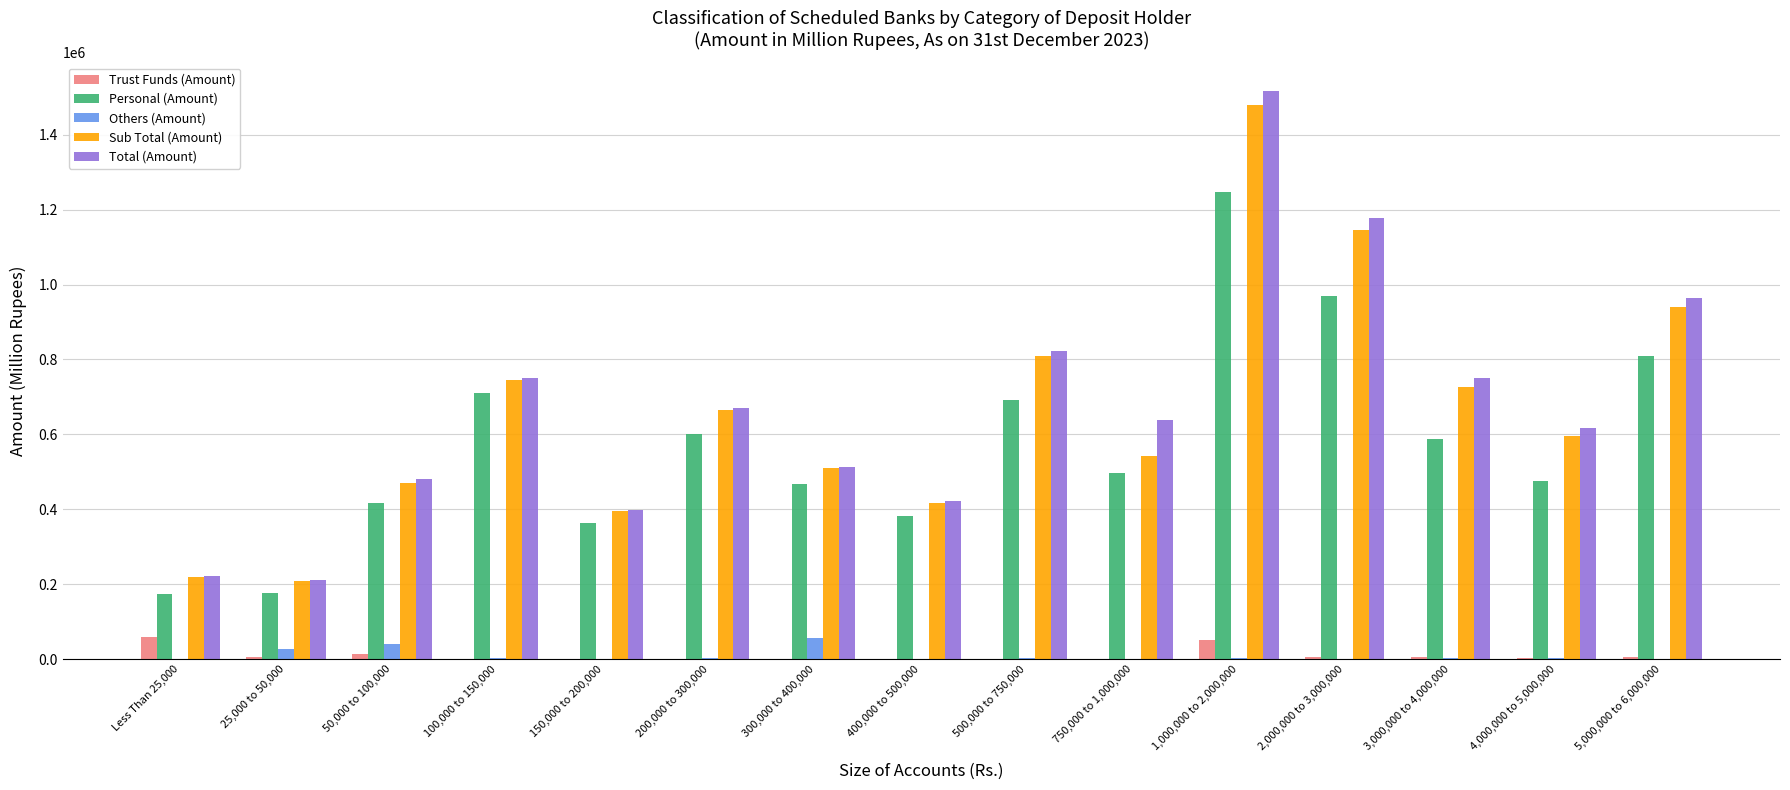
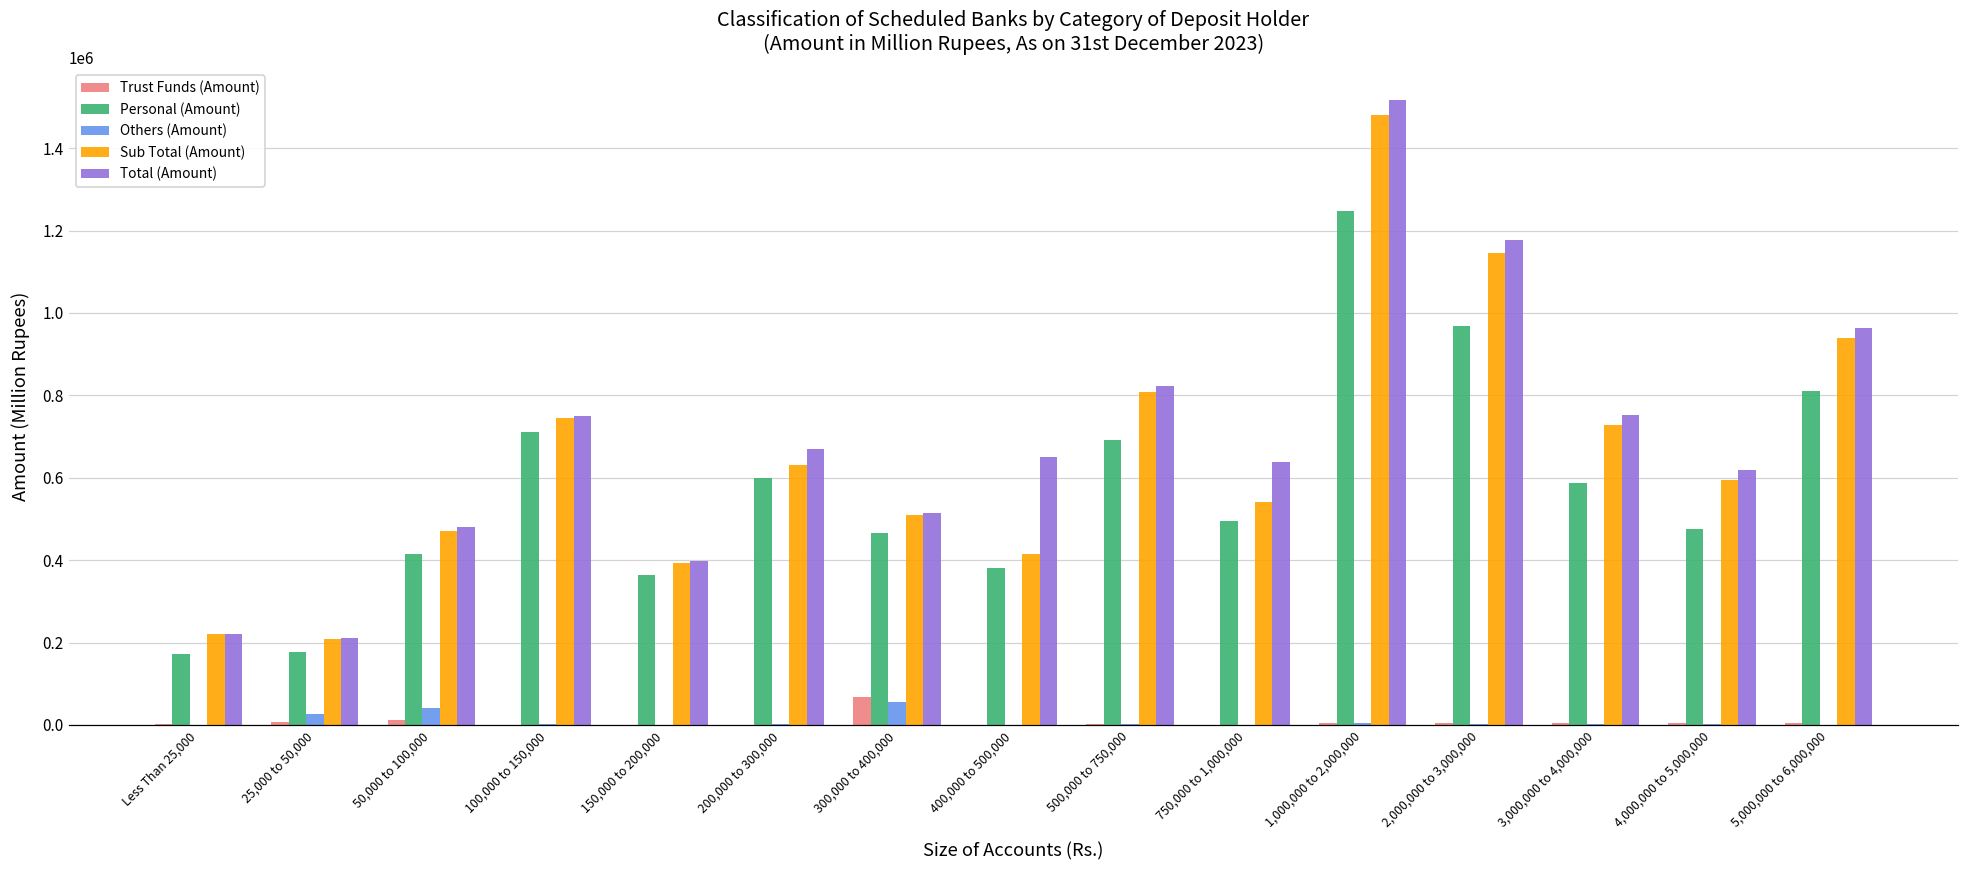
  {
    "Trust Funds (Amount)": {
-     "Less Than 25,000": 60000,
+     "Less Than 25,000": 0,
      "50,000 to 100,000": 10000,
-     "300,000 to 400,000": 0,
-     "1,000,000 to 2,000,000": 50000
+     "300,000 to 400,000": 70000,
+     "1,000,000 to 2,000,000": 0
    },
    "Personal (Amount)": {
      "Less Than 25,000": 170000,
      "25,000 to 50,000": 180000,
      "50,000 to 100,000": 420000,
      "100,000 to 150,000": 710000,
      "150,000 to 200,000": 360000,
      "200,000 to 300,000": 600000,
      "300,000 to 400,000": 470000,
      "400,000 to 500,000": 380000,
      "500,000 to 750,000": 690000,
      "750,000 to 1,000,000": 500000,
      "1,000,000 to 2,000,000": 1250000,
      "2,000,000 to 3,000,000": 970000,
      "3,000,000 to 4,000,000": 590000,
      "4,000,000 to 5,000,000": 470000,
      "5,000,000 to 6,000,000": 810000
    },
    "Others (Amount)": {
      "25,000 to 50,000": 30000,
      "50,000 to 100,000": 40000,
      "300,000 to 400,000": 60000
    },
    "Sub Total (Amount)": {
      "Less Than 25,000": 220000,
      "25,000 to 50,000": 210000,
      "50,000 to 100,000": 470000,
      "100,000 to 150,000": 750000,
      "150,000 to 200,000": 390000,
-     "200,000 to 300,000": 660000,
+     "200,000 to 300,000": 630000,
      "300,000 to 400,000": 510000,
      "400,000 to 500,000": 420000,
      "500,000 to 750,000": 810000,
      "750,000 to 1,000,000": 540000,
      "1,000,000 to 2,000,000": 1480000,
      "2,000,000 to 3,000,000": 1150000,
      "3,000,000 to 4,000,000": 730000,
      "4,000,000 to 5,000,000": 600000,
      "5,000,000 to 6,000,000": 940000
    },
    "Total (Amount)": {
      "Less Than 25,000": 220000,
      "25,000 to 50,000": 210000,
      "50,000 to 100,000": 480000,
      "100,000 to 150,000": 750000,
      "150,000 to 200,000": 400000,
      "200,000 to 300,000": 670000,
      "300,000 to 400,000": 510000,
-     "400,000 to 500,000": 420000,
+     "400,000 to 500,000": 650000,
      "500,000 to 750,000": 820000,
      "750,000 to 1,000,000": 640000,
      "1,000,000 to 2,000,000": 1520000,
      "2,000,000 to 3,000,000": 1180000,
      "3,000,000 to 4,000,000": 750000,
      "4,000,000 to 5,000,000": 620000,
      "5,000,000 to 6,000,000": 960000
    }
  }
